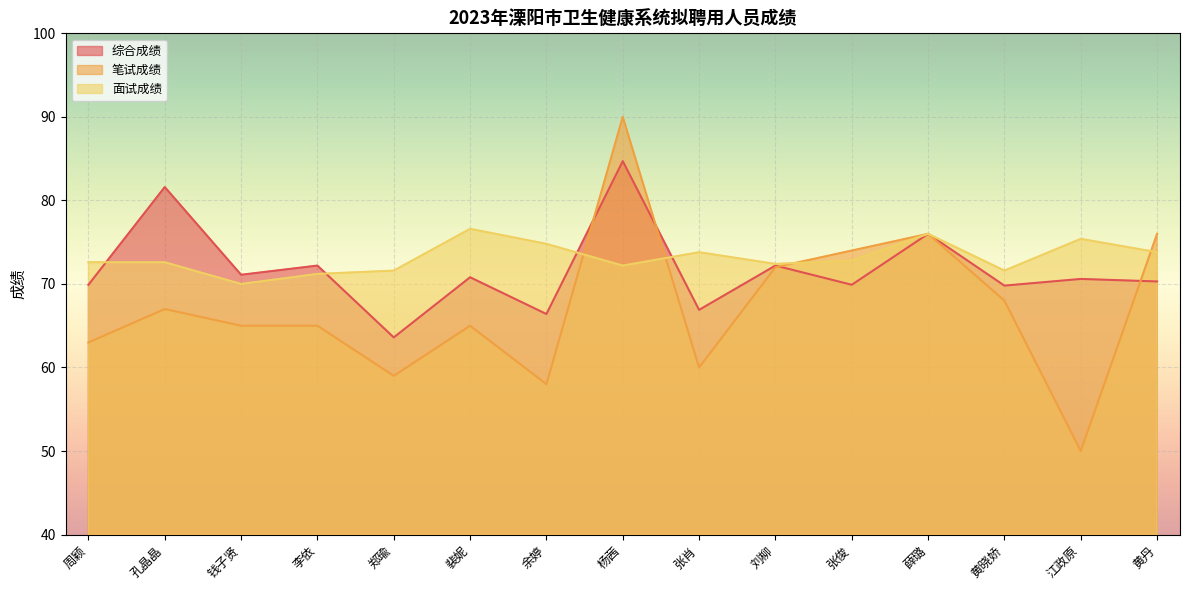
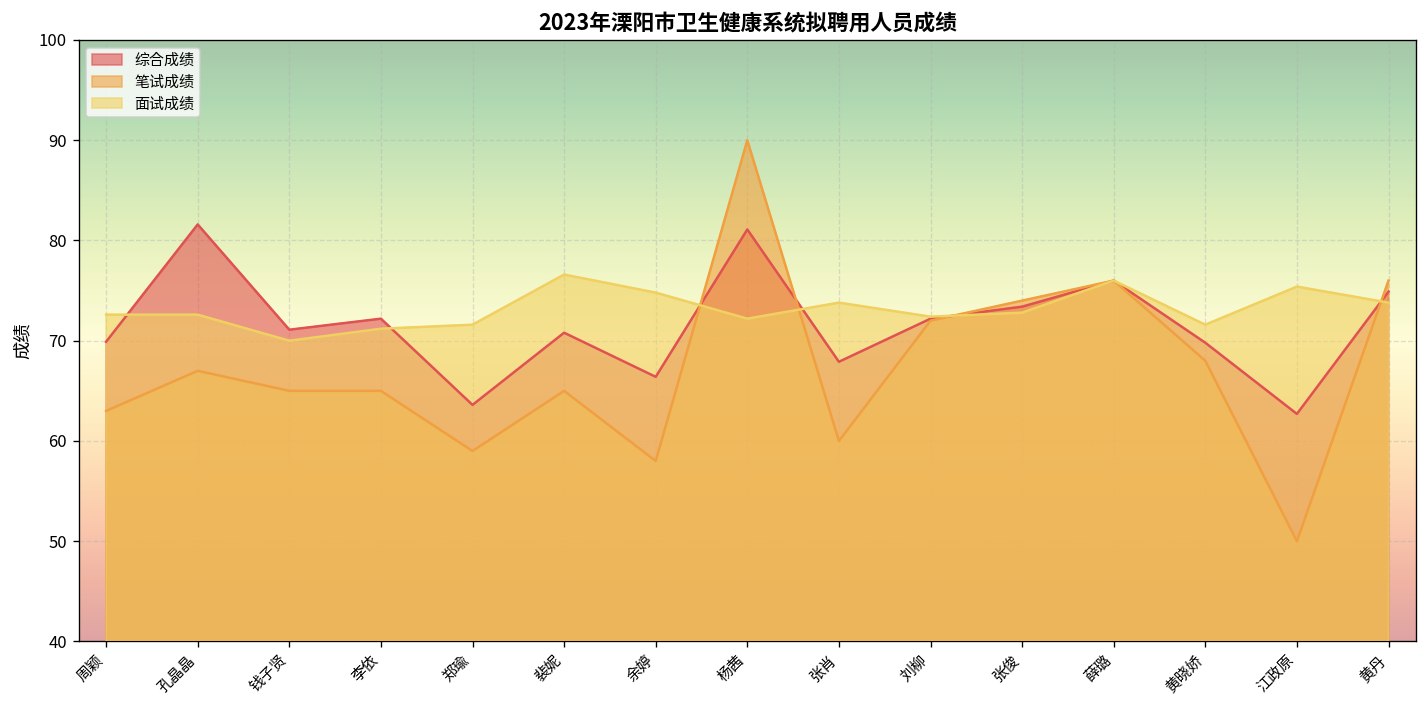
  {
    "综合成绩": {
      "周颖": 70,
      "孔晶晶": 82,
      "钱子贤": 71,
      "李依": 72,
      "郑瑜": 64,
      "裴妮": 71,
      "余婷": 66,
-     "杨茜": 85,
-     "张肖": 67,
-     "张俊": 70,
+     "杨茜": 81,
+     "张肖": 68,
+     "张俊": 73,
      "黄晓娇": 70,
-     "江政原": 71,
-     "黄丹": 70
+     "江政原": 63,
+     "黄丹": 75
    }
  }
